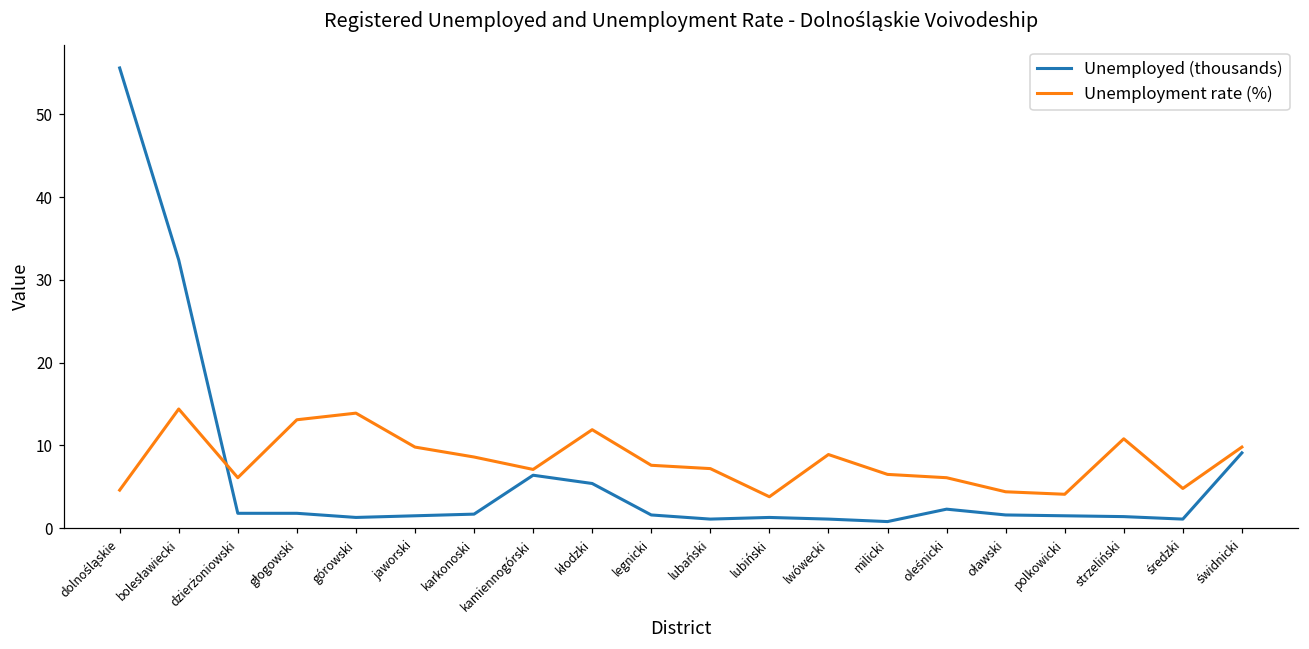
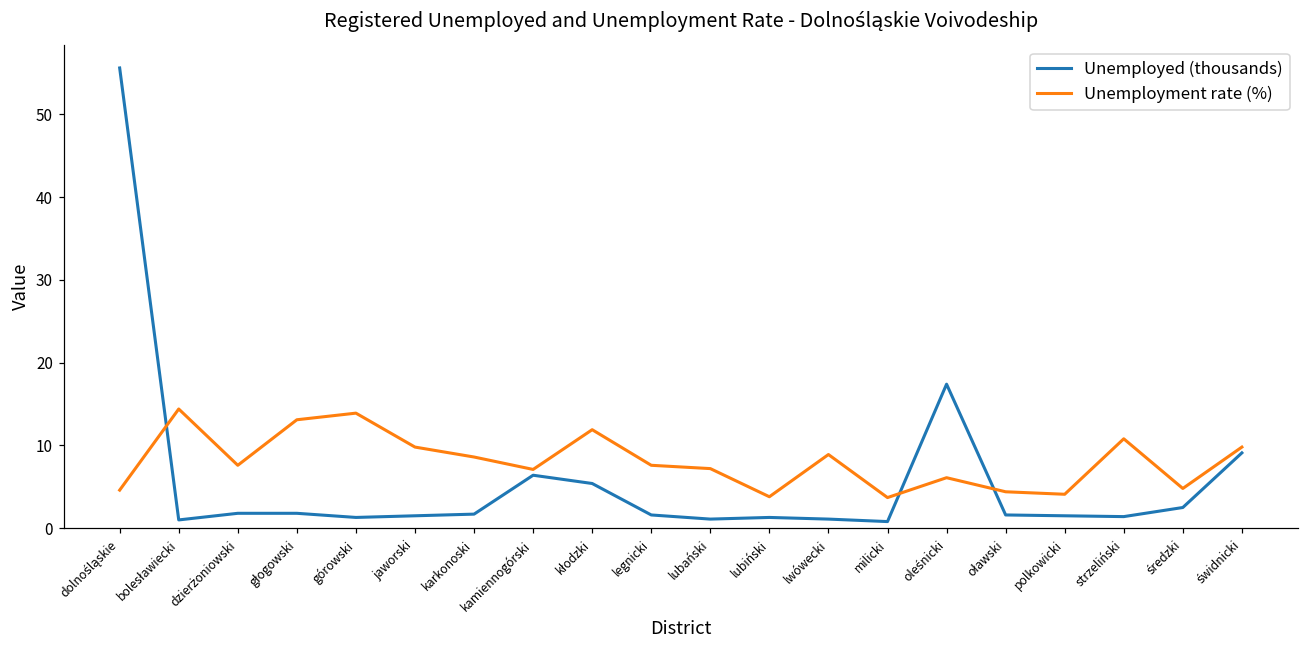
  {
    "Unemployed (thousands)": {
      "dolnośląskie": 56,
-     "bolesławiecki": 32,
+     "bolesławiecki": 1,
      "dzierżoniowski": 2,
      "głogowski": 2,
      "górowski": 1,
      "jaworski": 2,
      "karkonoski": 2,
      "kamiennogórski": 6,
      "kłodzki": 5,
      "legnicki": 2,
      "lubański": 1,
      "lubiński": 1,
      "lwówecki": 1,
      "milicki": 1,
-     "oleśnicki": 2,
+     "oleśnicki": 17,
      "oławski": 2,
      "polkowicki": 2,
      "strzeliński": 1,
-     "średzki": 1,
+     "średzki": 3,
      "świdnicki": 9
    },
    "Unemployment rate (%)": {
      "dolnośląskie": 5,
      "bolesławiecki": 14,
-     "dzierżoniowski": 6,
+     "dzierżoniowski": 8,
      "głogowski": 13,
      "górowski": 14,
      "jaworski": 10,
      "karkonoski": 9,
      "kamiennogórski": 7,
      "kłodzki": 12,
      "legnicki": 8,
      "lubański": 7,
      "lubiński": 4,
      "lwówecki": 9,
-     "milicki": 7,
+     "milicki": 4,
      "oleśnicki": 6,
      "oławski": 4,
      "polkowicki": 4,
      "strzeliński": 11,
      "średzki": 5,
      "świdnicki": 10
    }
  }
